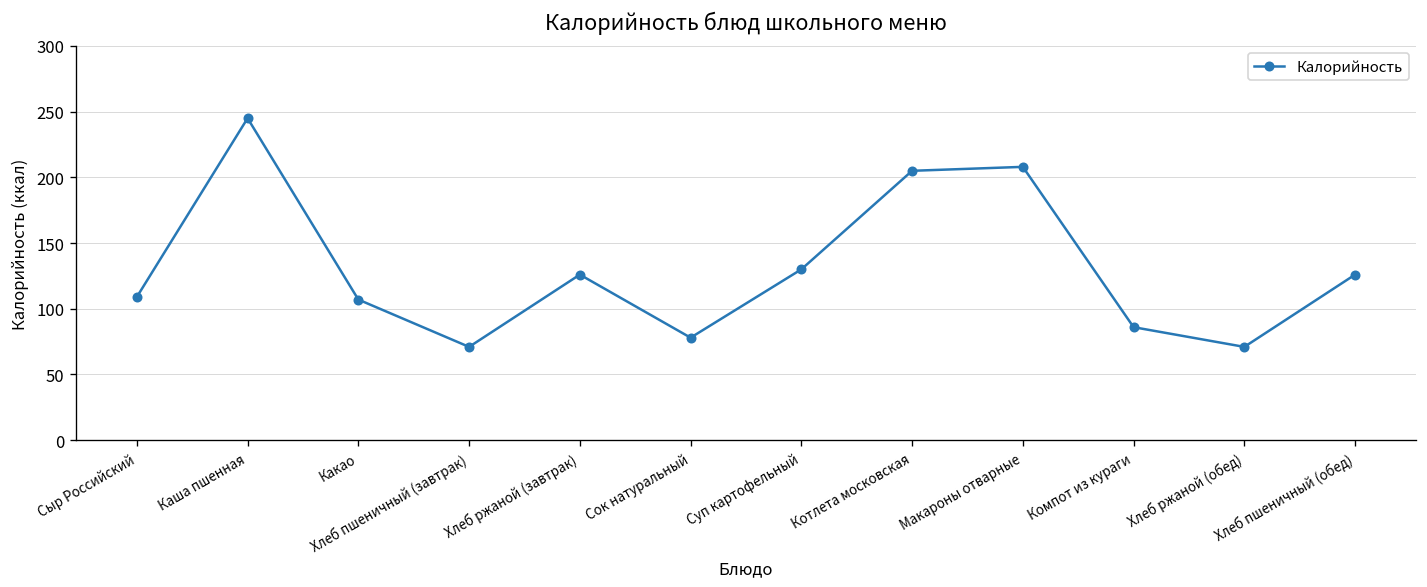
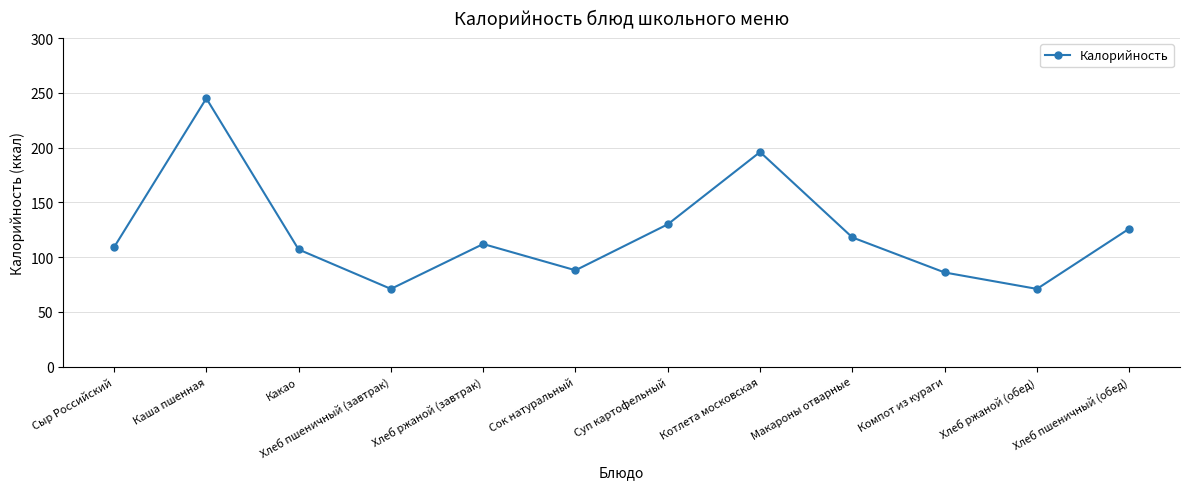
  {
    "Сыр Российский": 109,
    "Каша пшенная": 245,
    "Какао": 107,
    "Хлеб пшеничный (завтрак)": 71,
-   "Хлеб ржаной (завтрак)": 126,
-   "Сок натуральный": 78,
+   "Хлеб ржаной (завтрак)": 112,
+   "Сок натуральный": 88,
    "Суп картофельный": 130,
-   "Котлета московская": 205,
-   "Макароны отварные": 208,
+   "Котлета московская": 196,
+   "Макароны отварные": 118,
    "Компот из кураги": 86,
    "Хлеб ржаной (обед)": 71,
    "Хлеб пшеничный (обед)": 126
  }
